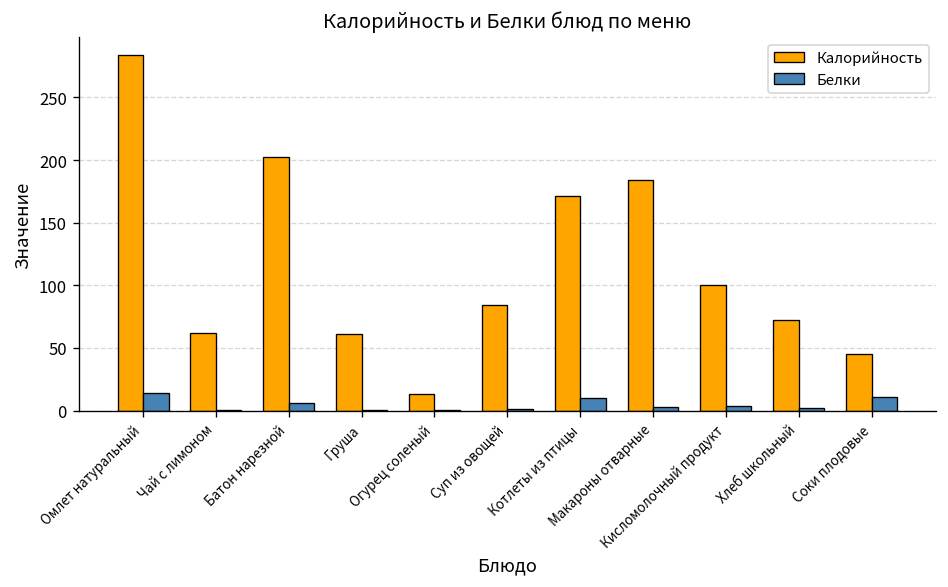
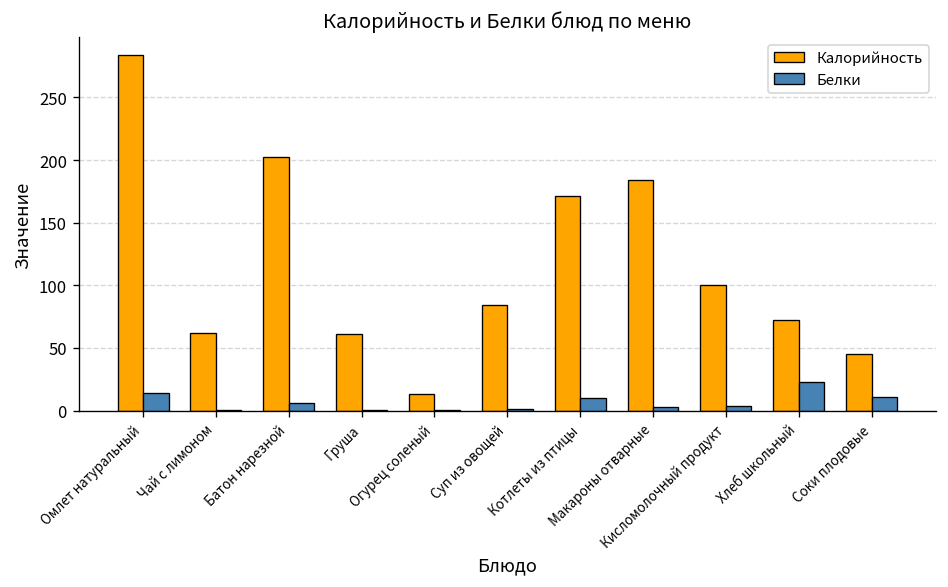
  {
    "Калорийность": {
      "Омлет натуральный": 284,
      "Чай с лимоном": 62,
      "Батон нарезной": 202,
      "Груша": 61,
      "Огурец соленый": 13,
      "Суп из овощей": 84,
      "Котлеты из птицы": 171,
      "Макароны отварные": 184,
      "Кисломолочный продукт": 100,
      "Хлеб школьный": 72,
      "Соки плодовые": 45
    },
    "Белки": {
      "Омлет натуральный": 14,
      "Батон нарезной": 6,
      "Котлеты из птицы": 10,
      "Макароны отварные": 3,
      "Кисломолочный продукт": 4,
-     "Хлеб школьный": 2,
+     "Хлеб школьный": 23,
      "Соки плодовые": 11
    }
  }
